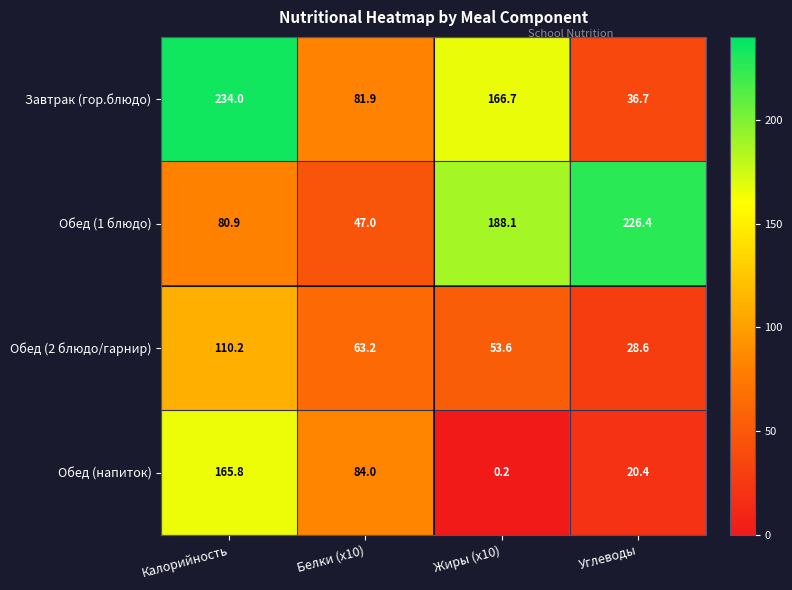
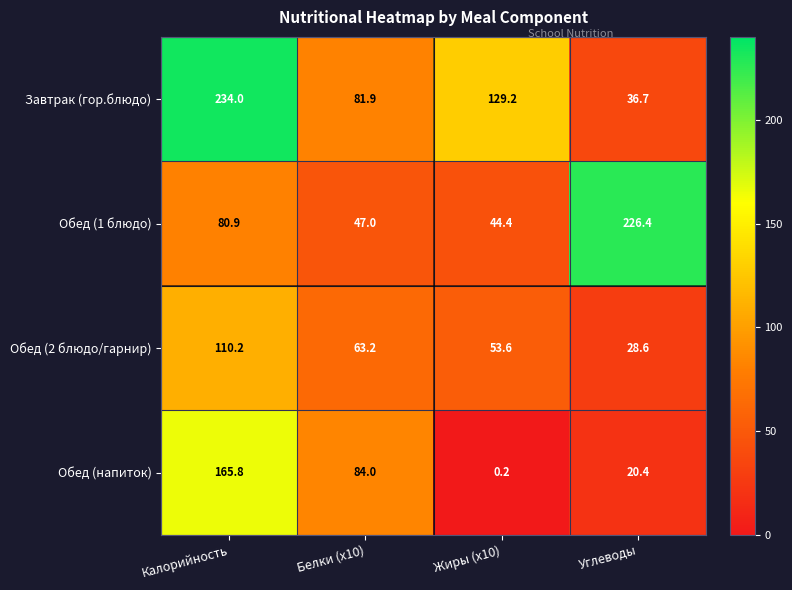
  {
    "Завтрак (гор.блюдо)": {
      "Калорийность": 234.0,
      "Белки (x10)": 81.9,
-     "Жиры (x10)": 166.7,
+     "Жиры (x10)": 129.2,
      "Углеводы": 36.7
    },
    "Обед (1 блюдо)": {
      "Калорийность": 80.9,
      "Белки (x10)": 47.0,
-     "Жиры (x10)": 188.1,
+     "Жиры (x10)": 44.4,
      "Углеводы": 226.4
    },
    "Обед (2 блюдо/гарнир)": {
      "Калорийность": 110.2,
      "Белки (x10)": 63.2,
      "Жиры (x10)": 53.6,
      "Углеводы": 28.6
    },
    "Обед (напиток)": {
      "Калорийность": 165.8,
      "Белки (x10)": 84.0,
      "Жиры (x10)": 0.2,
      "Углеводы": 20.4
    }
  }
